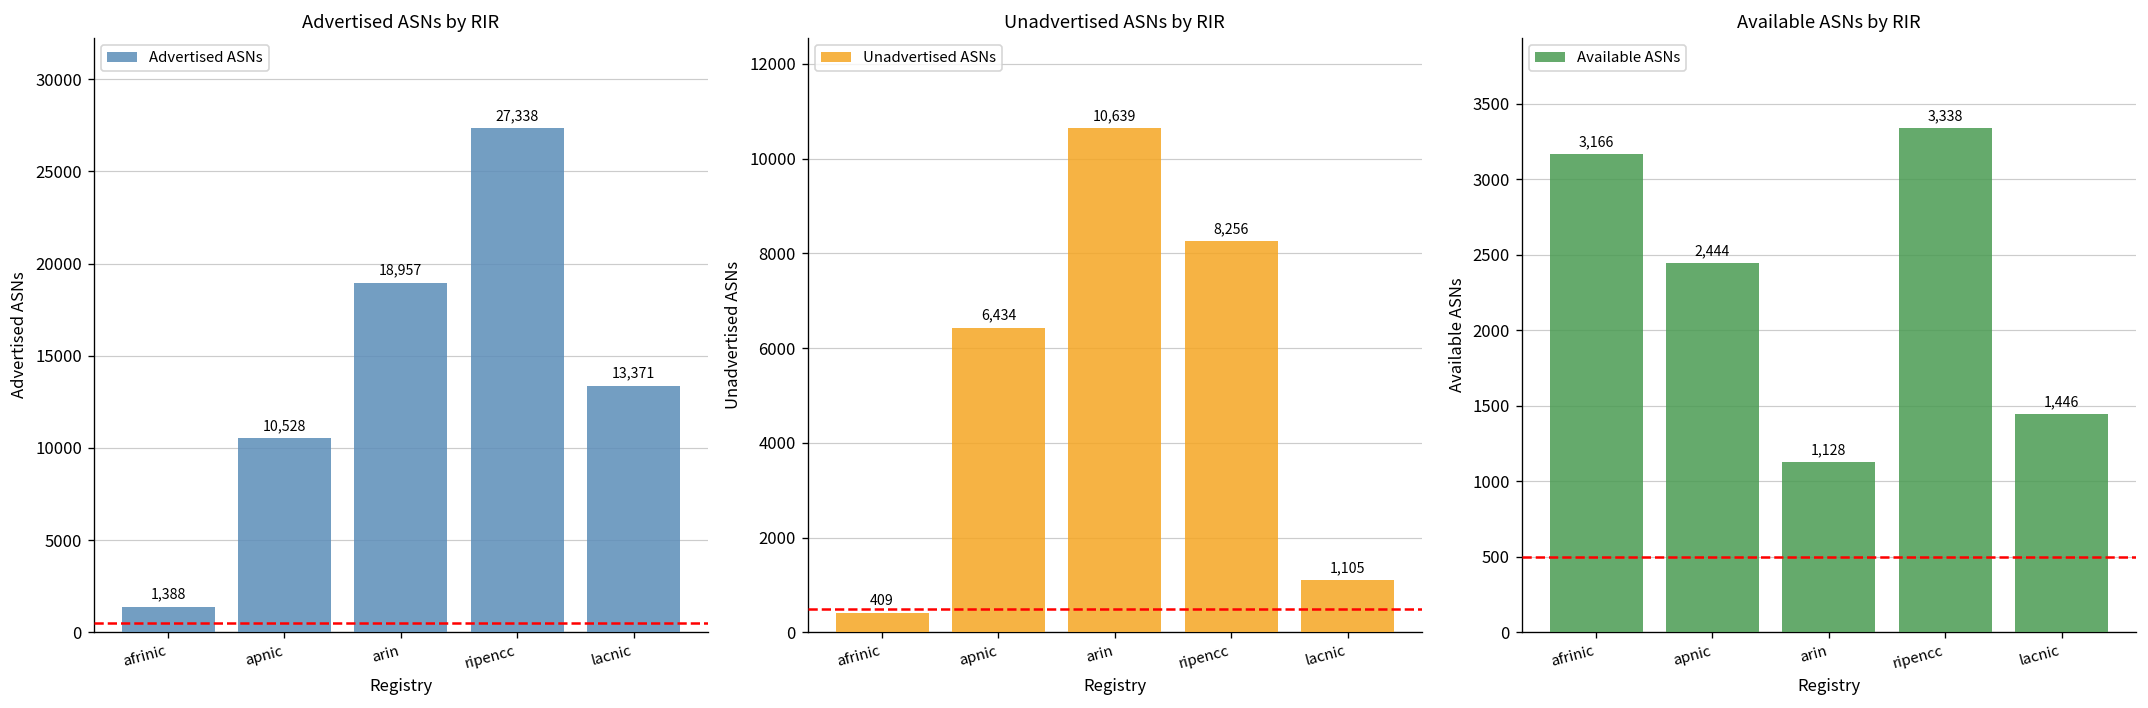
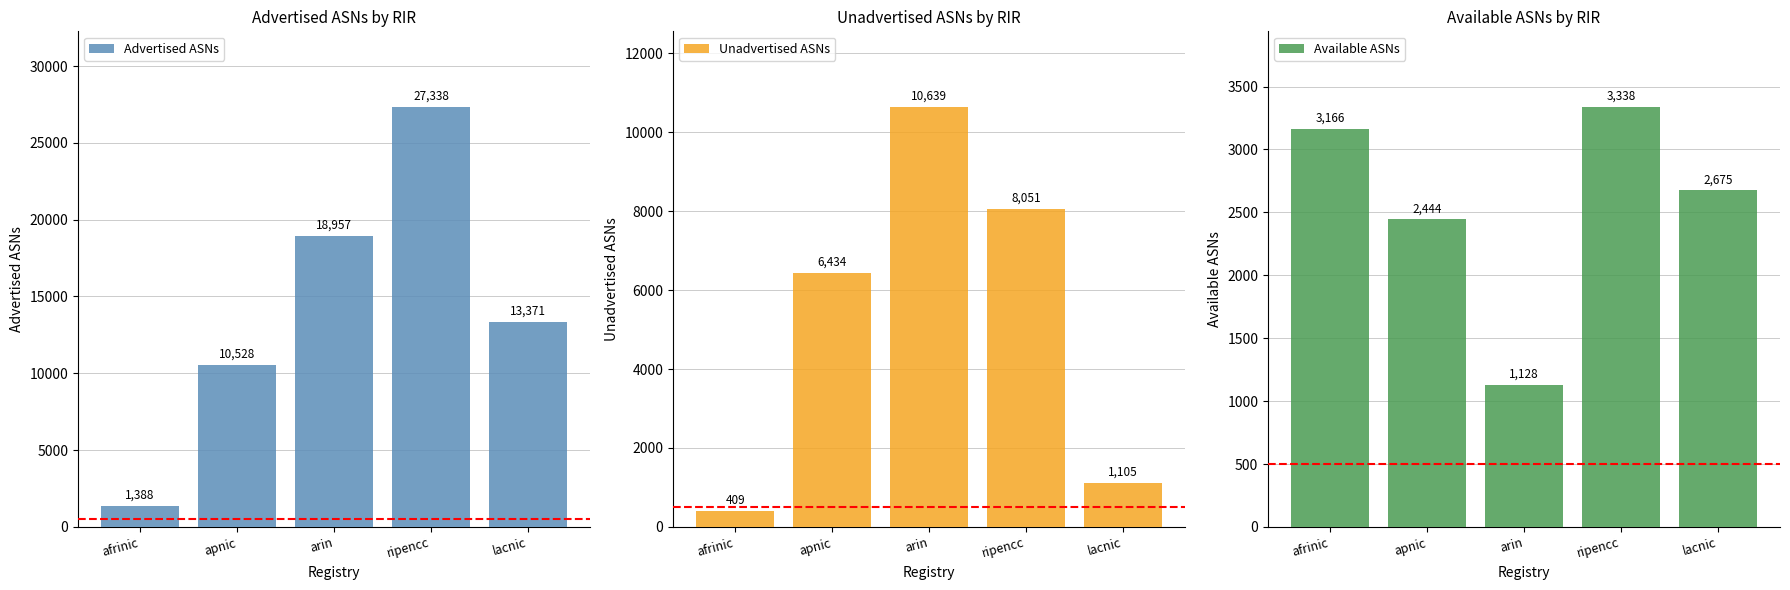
  {
    "Advertised ASNs by RIR": {
      "afrinic": "1,388",
      "apnic": "10,528",
      "arin": "18,957",
      "ripencc": "27,338",
      "lacnic": "13,371"
    },
    "Unadvertised ASNs by RIR": {
      "afrinic": "409",
      "apnic": "6,434",
      "arin": "10,639",
-     "ripencc": "8,256",
+     "ripencc": "8,051",
      "lacnic": "1,105"
    },
    "Available ASNs by RIR": {
      "afrinic": "3,166",
      "apnic": "2,444",
      "arin": "1,128",
      "ripencc": "3,338",
-     "lacnic": "1,446"
+     "lacnic": "2,675"
    }
  }
